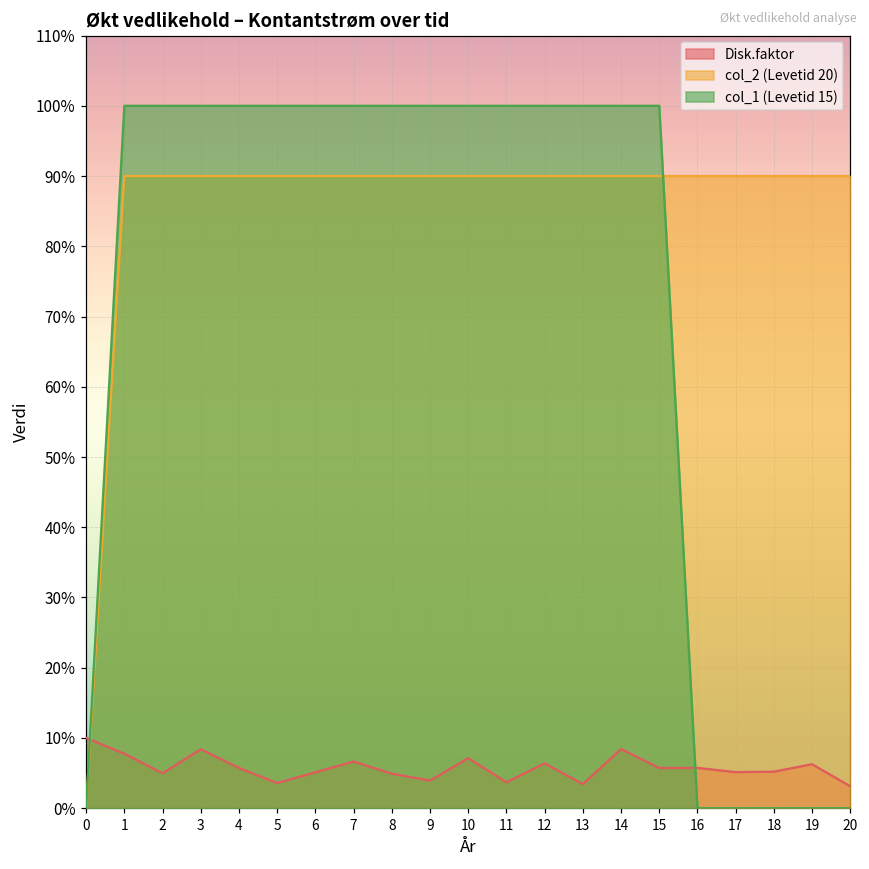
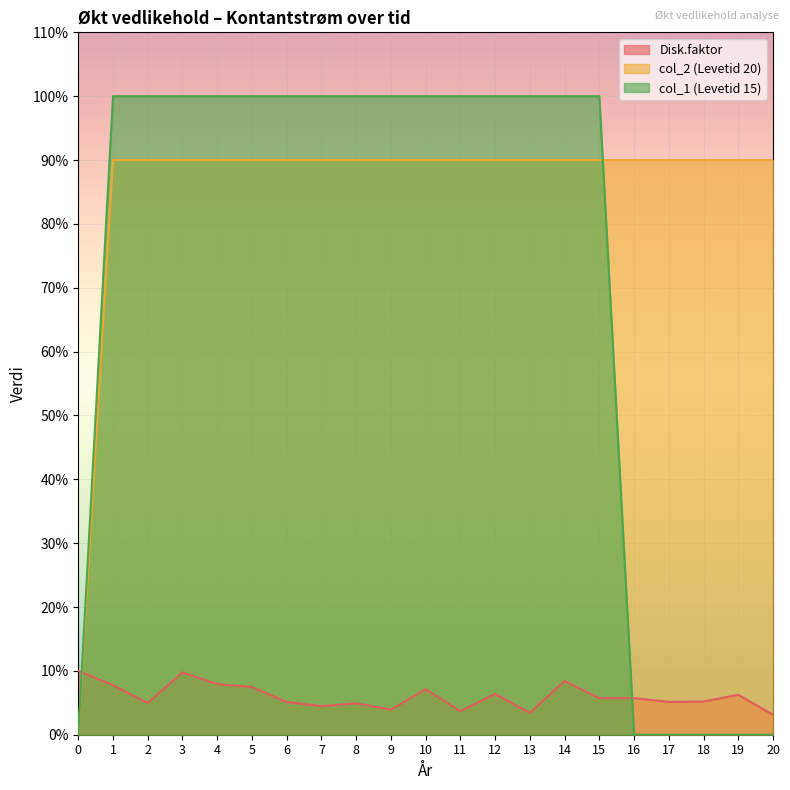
  {
    "Disk.faktor": {
      "0": "10%",
      "1": "8%",
      "2": "5%",
-     "3": "8%",
-     "4": "6%",
-     "5": "4%",
+     "3": "10%",
+     "4": "8%",
+     "5": "7%",
      "6": "5%",
-     "7": "7%",
+     "7": "4%",
      "8": "5%",
      "9": "4%",
      "10": "7%",
      "11": "4%",
      "12": "6%",
      "13": "3%",
      "14": "8%",
      "15": "6%",
      "16": "6%",
      "17": "5%",
      "18": "5%",
      "19": "6%",
      "20": "3%"
    },
    "col_2 (Levetid 20)": {
      "1": "90%",
      "2": "90%",
      "3": "90%",
      "4": "90%",
      "5": "90%",
      "6": "90%",
      "7": "90%",
      "8": "90%",
      "9": "90%",
      "10": "90%",
      "11": "90%",
      "12": "90%",
      "13": "90%",
      "14": "90%",
      "15": "90%",
      "16": "90%",
      "17": "90%",
      "18": "90%",
      "19": "90%",
      "20": "90%"
    },
    "col_1 (Levetid 15)": {
      "1": "100%",
      "2": "100%",
      "3": "100%",
      "4": "100%",
      "5": "100%",
      "6": "100%",
      "7": "100%",
      "8": "100%",
      "9": "100%",
      "10": "100%",
      "11": "100%",
      "12": "100%",
      "13": "100%",
      "14": "100%",
      "15": "100%",
      "16": "0%",
      "17": "0%",
      "18": "0%",
      "19": "0%",
      "20": "0%"
    }
  }
